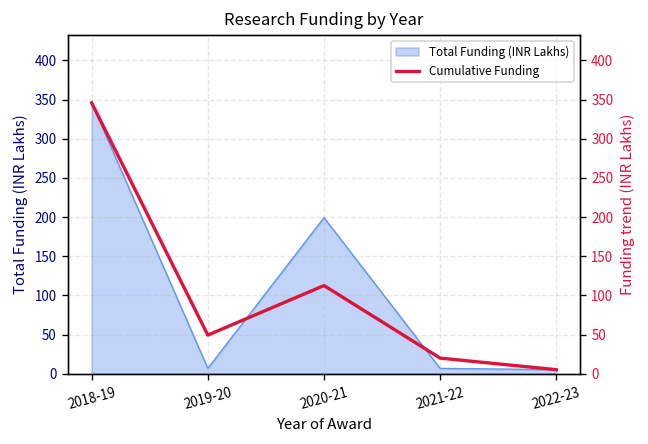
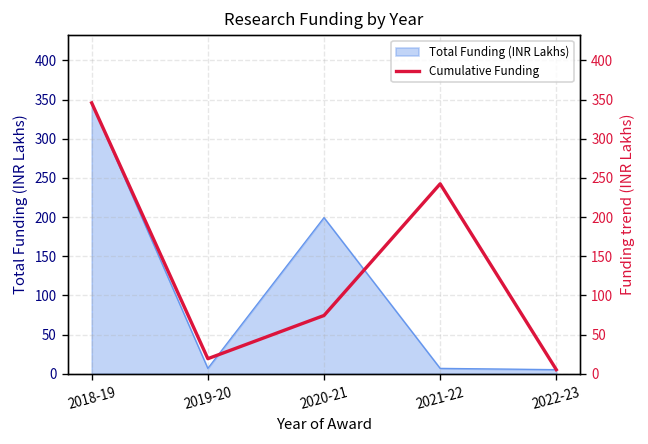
  {
    "Total Funding (INR Lakhs)": {
      "2018-19": 350,
      "2019-20": 10,
      "2020-21": 200,
      "2021-22": 10,
      "2022-23": 10
    },
    "Cumulative Funding": {
      "2018-19": 350,
-     "2019-20": 50,
-     "2020-21": 110,
-     "2021-22": 20,
+     "2019-20": 20,
+     "2020-21": 70,
+     "2021-22": 240,
      "2022-23": 10
    }
  }
